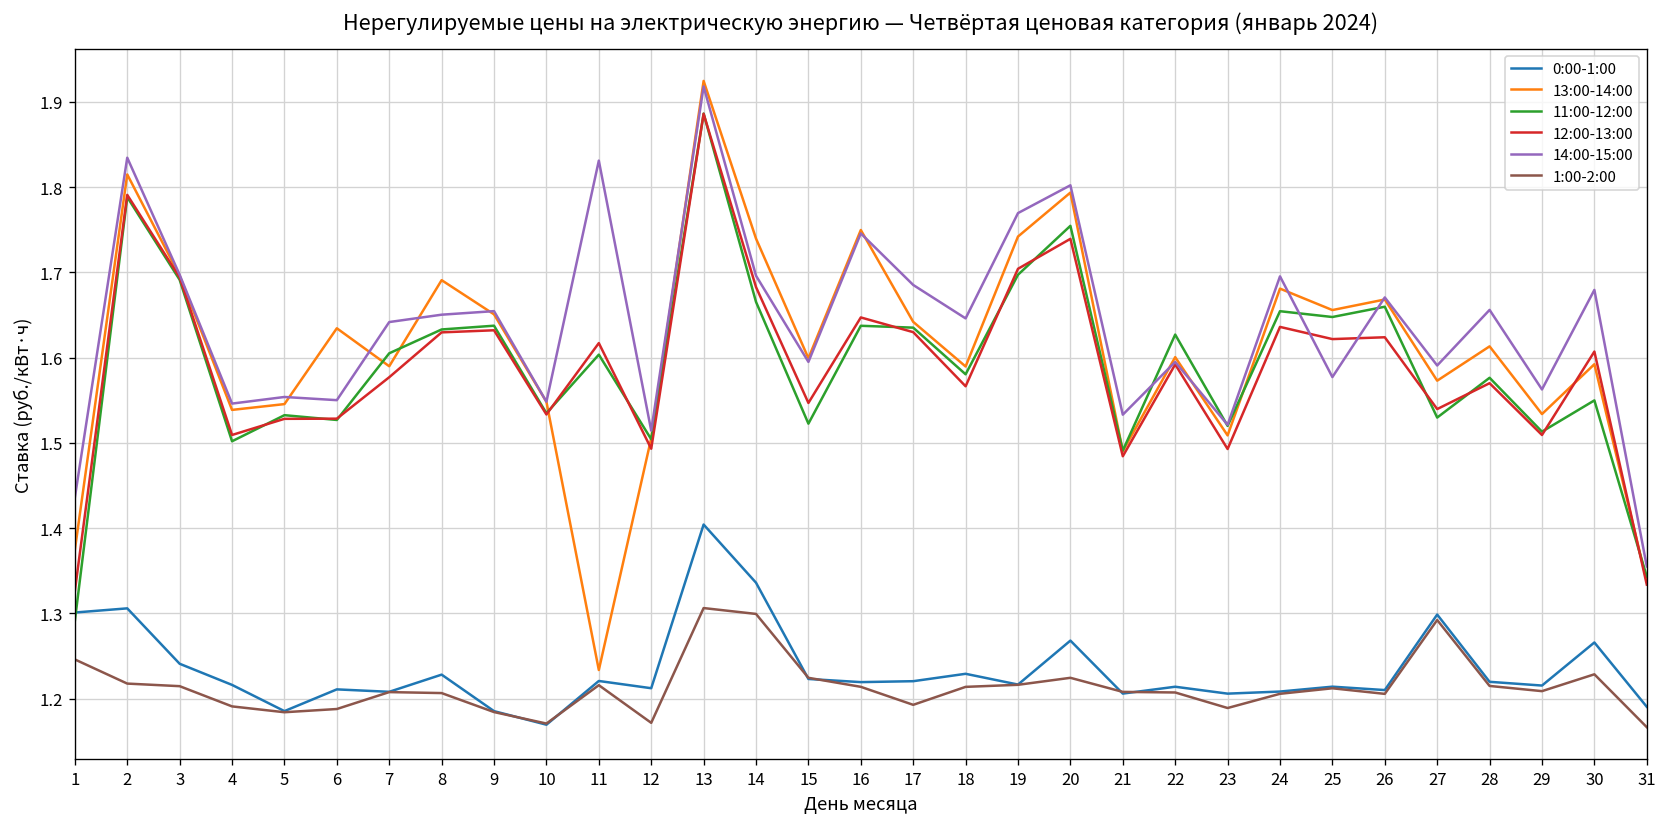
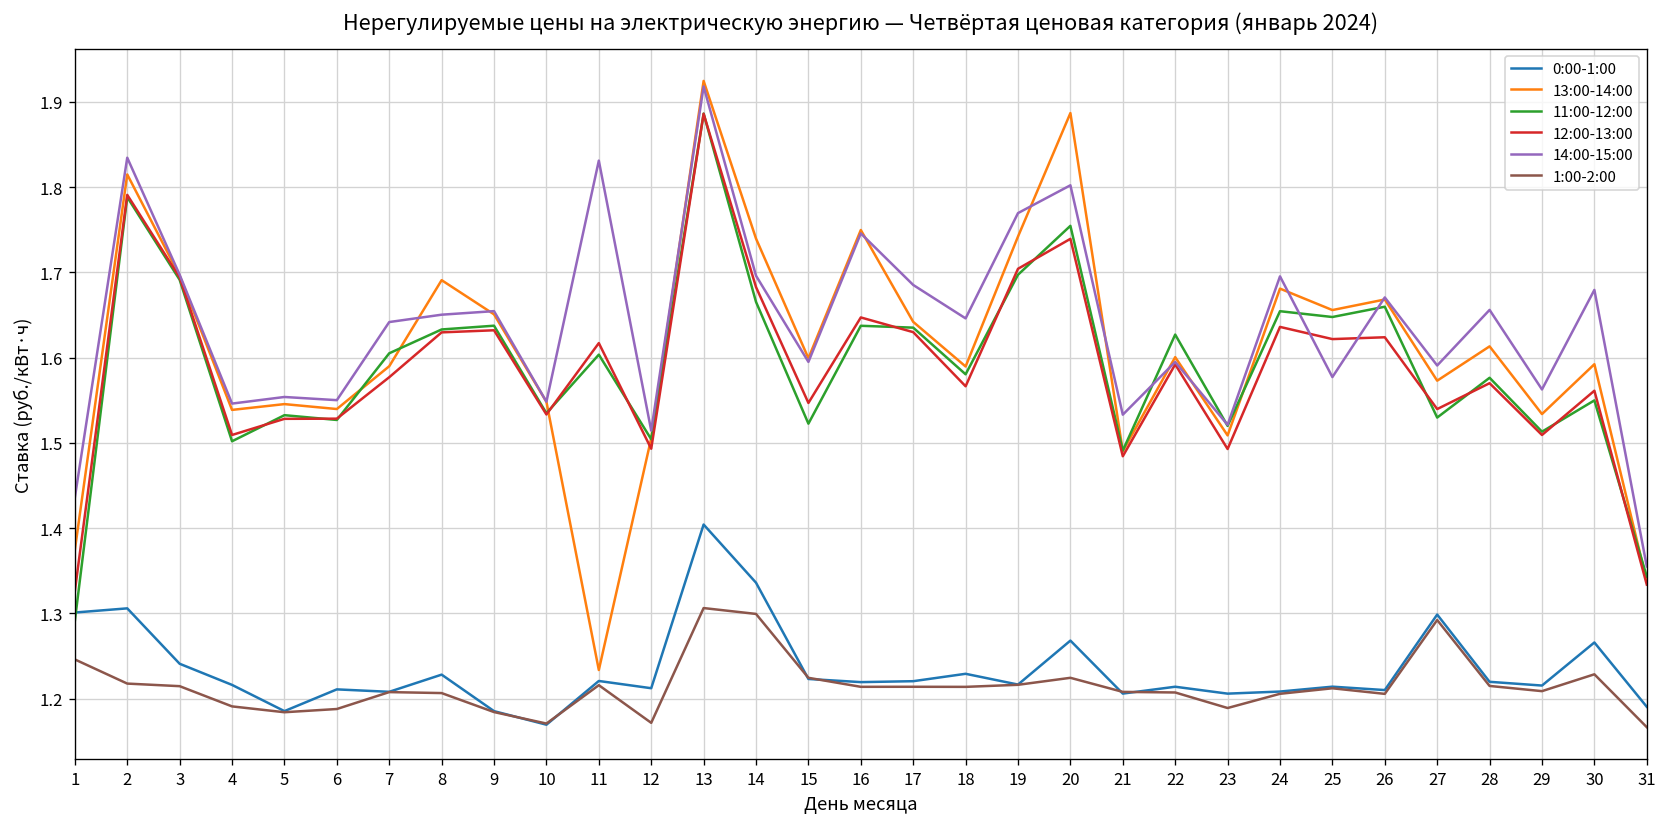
  {
    "0:00-1:00": {
      "1": 1.30,
      "2": 1.31,
      "3": 1.24,
      "4": 1.22,
      "6": 1.21,
      "8": 1.23,
      "11": 1.22,
      "12": 1.21,
      "13": 1.40,
      "14": 1.34,
      "16": 1.22,
      "17": 1.22,
      "18": 1.23,
      "20": 1.27,
      "22": 1.21,
      "23": 1.21,
      "26": 1.21,
      "27": 1.30,
      "28": 1.22,
      "29": 1.22,
      "30": 1.27,
      "31": 1.19
    },
    "13:00-14:00": {
      "1": 1.37,
      "2": 1.81,
      "4": 1.54,
      "5": 1.55,
-     "6": 1.63,
+     "6": 1.54,
      "7": 1.59,
      "8": 1.69,
      "9": 1.65,
      "11": 1.23,
      "13": 1.92,
      "14": 1.74,
      "15": 1.60,
      "16": 1.75,
      "17": 1.64,
      "18": 1.59,
      "19": 1.74,
-     "20": 1.79,
+     "20": 1.89,
      "22": 1.60,
      "23": 1.51,
      "24": 1.68,
      "25": 1.66,
      "27": 1.57,
      "28": 1.61,
      "29": 1.53,
      "30": 1.59,
      "31": 1.34
    },
    "11:00-12:00": {
      "1": 1.29,
      "4": 1.50,
      "5": 1.53,
      "7": 1.61,
      "9": 1.64,
      "11": 1.60,
      "14": 1.67,
      "15": 1.52,
      "16": 1.64,
      "17": 1.64,
      "18": 1.58,
      "19": 1.70,
      "20": 1.75,
      "22": 1.63,
      "24": 1.65,
      "25": 1.65,
      "26": 1.66,
      "27": 1.53,
      "28": 1.58,
      "29": 1.51,
      "30": 1.55,
      "31": 1.34
    },
    "12:00-13:00": {
      "1": 1.33,
      "4": 1.51,
      "5": 1.53,
      "7": 1.58,
      "9": 1.63,
      "11": 1.62,
      "12": 1.49,
      "14": 1.68,
      "15": 1.55,
      "16": 1.65,
      "17": 1.63,
      "18": 1.57,
      "19": 1.70,
      "20": 1.74,
      "21": 1.48,
      "23": 1.49,
      "24": 1.64,
      "25": 1.62,
      "26": 1.62,
      "27": 1.54,
      "28": 1.57,
      "29": 1.51,
-     "30": 1.61,
+     "30": 1.56,
      "31": 1.33
    },
    "14:00-15:00": {
      "1": 1.44,
      "2": 1.83,
      "4": 1.55,
      "5": 1.55,
      "6": 1.55,
      "7": 1.64,
      "8": 1.65,
      "9": 1.65,
      "11": 1.83,
      "12": 1.51,
      "13": 1.92,
      "14": 1.70,
      "15": 1.60,
      "16": 1.75,
      "17": 1.69,
      "18": 1.65,
      "19": 1.77,
      "20": 1.80,
      "21": 1.53,
      "24": 1.70,
      "25": 1.58,
      "27": 1.59,
      "28": 1.66,
      "29": 1.56,
      "30": 1.68,
      "31": 1.36
    },
    "1:00-2:00": {
      "1": 1.25,
      "2": 1.22,
      "3": 1.21,
      "4": 1.19,
      "6": 1.19,
      "8": 1.21,
      "11": 1.22,
      "12": 1.17,
      "13": 1.31,
      "14": 1.30,
      "16": 1.21,
-     "17": 1.19,
+     "17": 1.21,
      "18": 1.21,
      "20": 1.22,
      "22": 1.21,
      "23": 1.19,
      "26": 1.21,
      "27": 1.29,
      "28": 1.21,
      "29": 1.21,
      "30": 1.23,
      "31": 1.17
    }
  }
